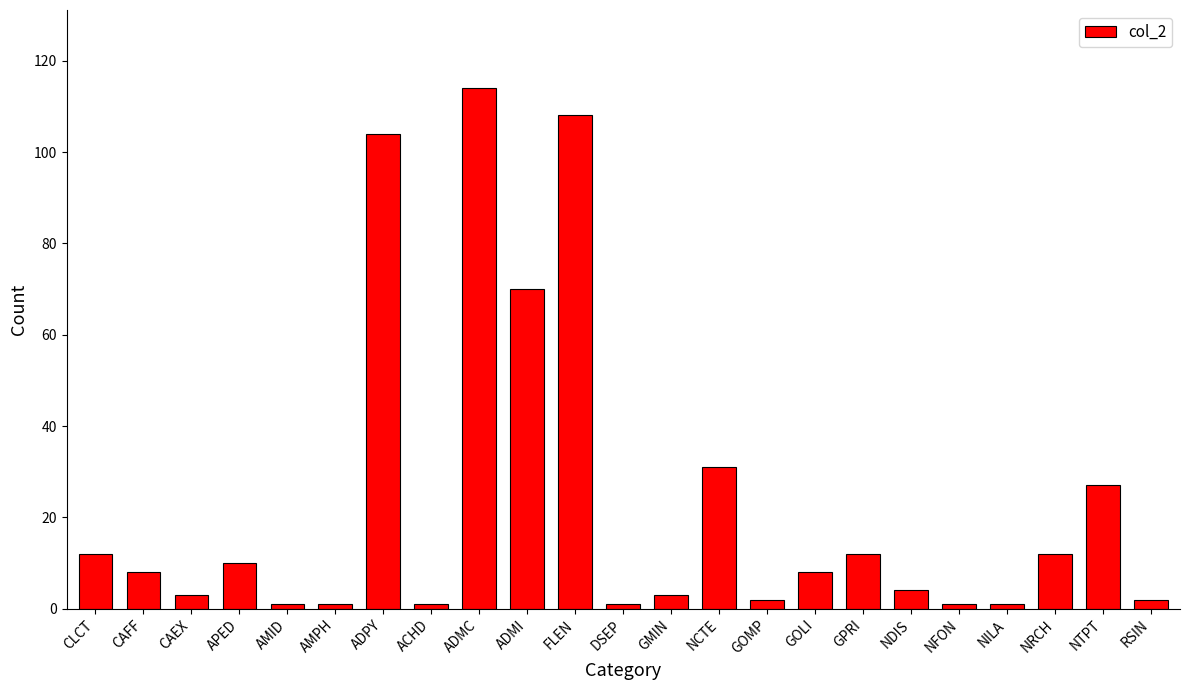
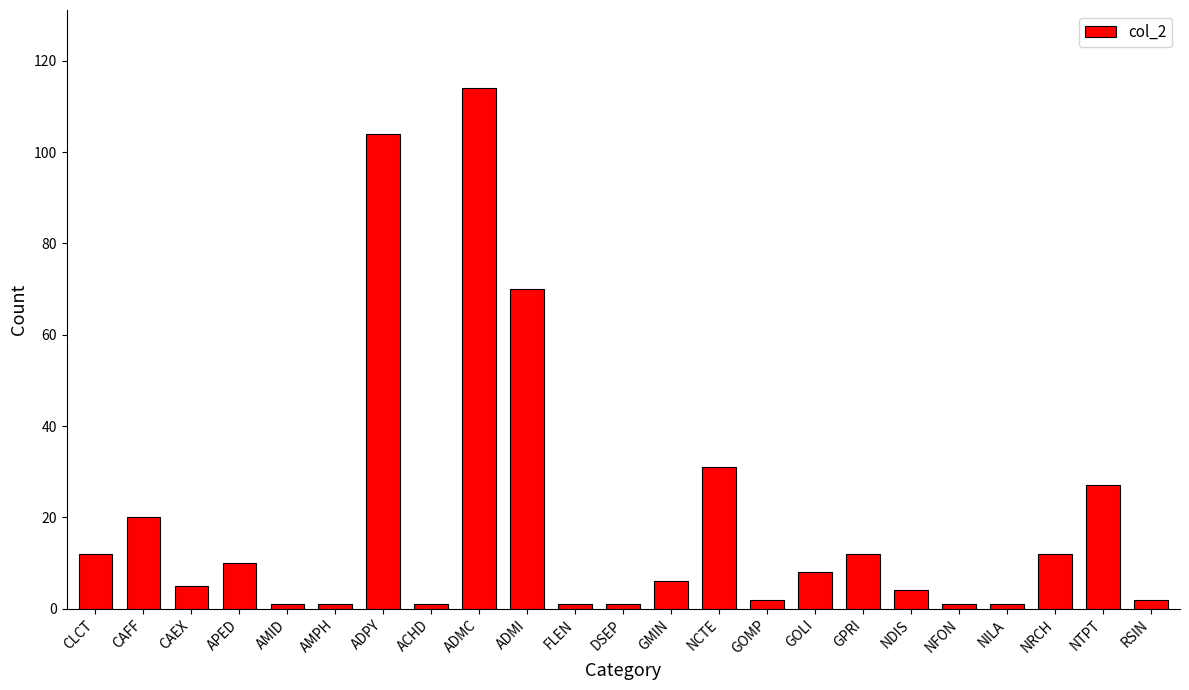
  {
    "CLCT": 12,
-   "CAFF": 8,
-   "CAEX": 3,
+   "CAFF": 20,
+   "CAEX": 5,
    "APED": 10,
    "AMID": 1,
    "AMPH": 1,
    "ADPY": 104,
    "ACHD": 1,
    "ADMC": 114,
    "ADMI": 70,
-   "FLEN": 108,
+   "FLEN": 1,
    "DSEP": 1,
-   "GMIN": 3,
+   "GMIN": 6,
    "NCTE": 31,
    "GOMP": 2,
    "GOLI": 8,
    "GPRI": 12,
    "NDIS": 4,
    "NFON": 1,
    "NILA": 1,
    "NRCH": 12,
    "NTPT": 27,
    "RSIN": 2
  }
